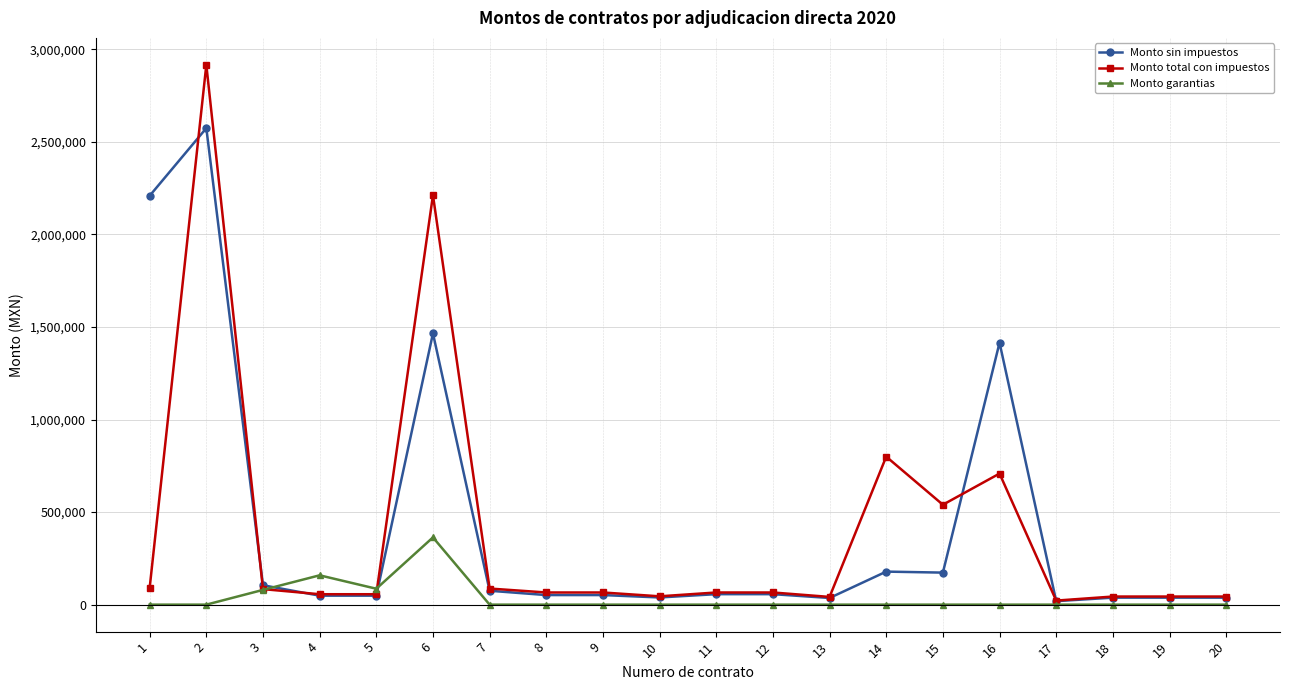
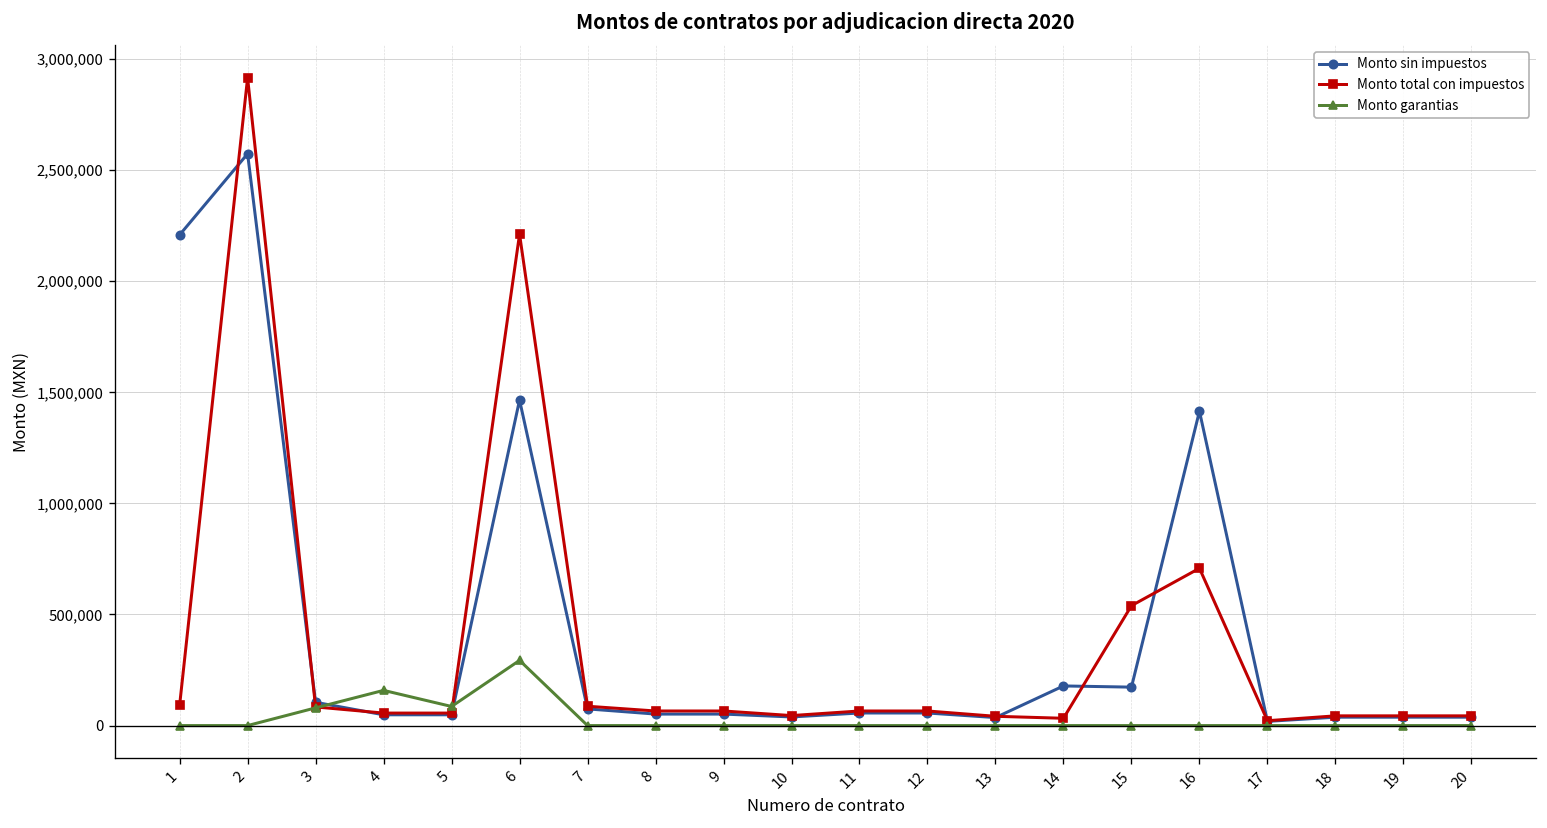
  {
    "Monto sin impuestos": {
      "1": "2,210,000",
      "2": "2,570,000",
      "3": "100,000",
      "6": "1,470,000",
      "8": "50,000",
      "9": "50,000",
      "14": "180,000",
      "15": "170,000",
      "16": "1,410,000"
    },
    "Monto total con impuestos": {
      "1": "90,000",
      "2": "2,920,000",
      "6": "2,210,000",
      "8": "70,000",
      "9": "70,000",
-     "14": "800,000",
+     "14": "30,000",
      "15": "540,000",
      "16": "710,000"
    },
    "Monto garantias": {
      "1": "0",
      "2": "0",
      "4": "160,000",
      "5": "90,000",
-     "6": "360,000",
+     "6": "290,000",
      "7": "0",
      "8": "0",
      "9": "0",
      "10": "0",
      "11": "0",
      "12": "0",
      "13": "0",
      "14": "0",
      "15": "0",
      "16": "0",
      "17": "0",
      "18": "0",
      "19": "0",
      "20": "0"
    }
  }
